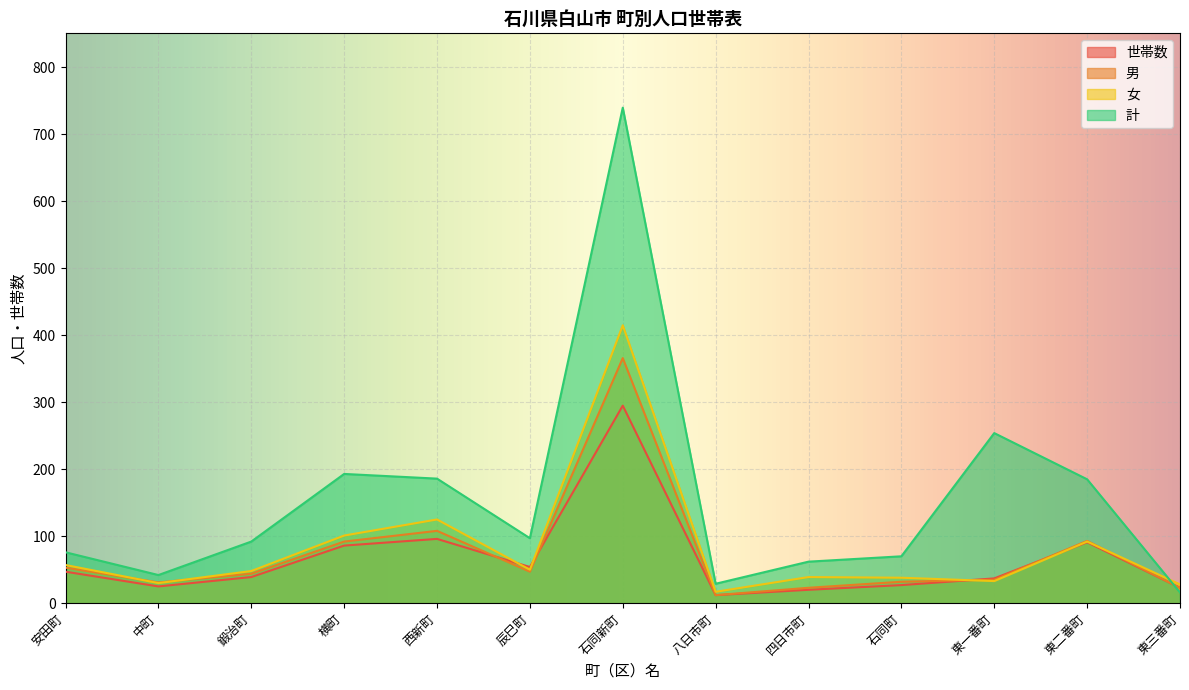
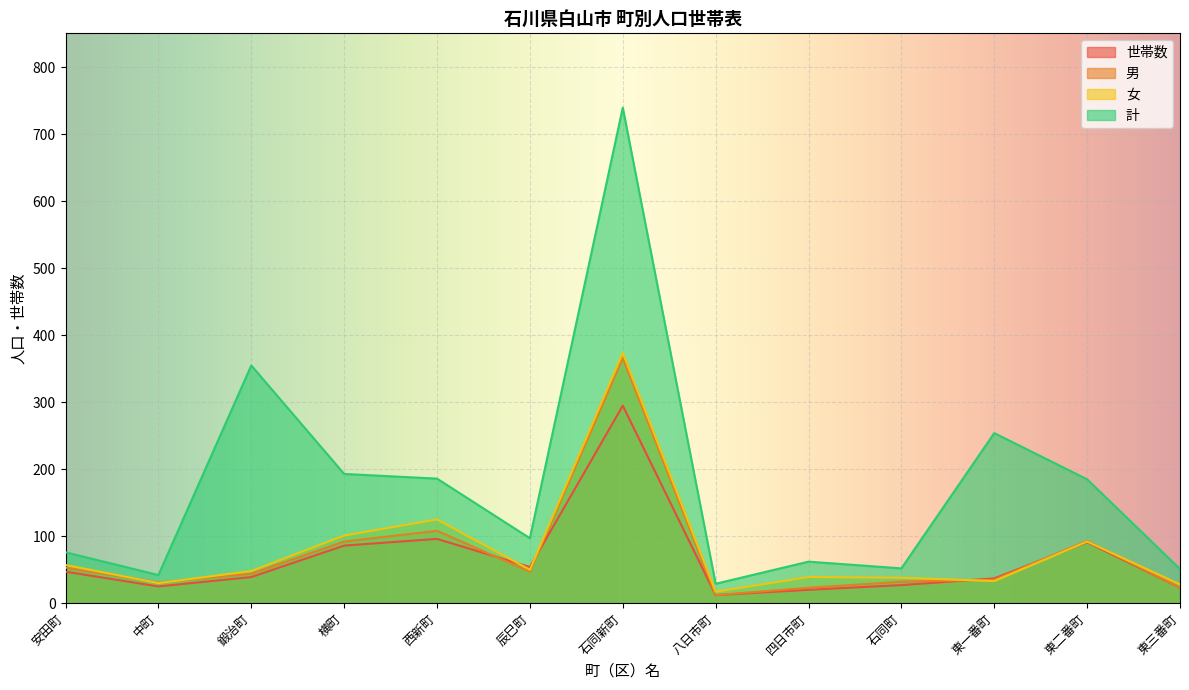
  {
    "女": {
      "安田町": 60,
      "鍛治町": 50,
      "横町": 100,
      "西新町": 130,
-     "石同新町": 420,
+     "石同新町": 370,
      "八日市町": 20,
      "四日市町": 40,
      "石同町": 40,
      "東三番町": 30
    },
    "計": {
      "安田町": 80,
      "中町": 40,
-     "鍛治町": 90,
+     "鍛治町": 360,
      "横町": 190,
      "西新町": 190,
      "辰巳町": 100,
      "石同新町": 740,
      "八日市町": 30,
      "四日市町": 60,
-     "石同町": 70,
+     "石同町": 50,
      "東一番町": 250,
      "東二番町": 190,
-     "東三番町": 20
+     "東三番町": 50
    }
  }
